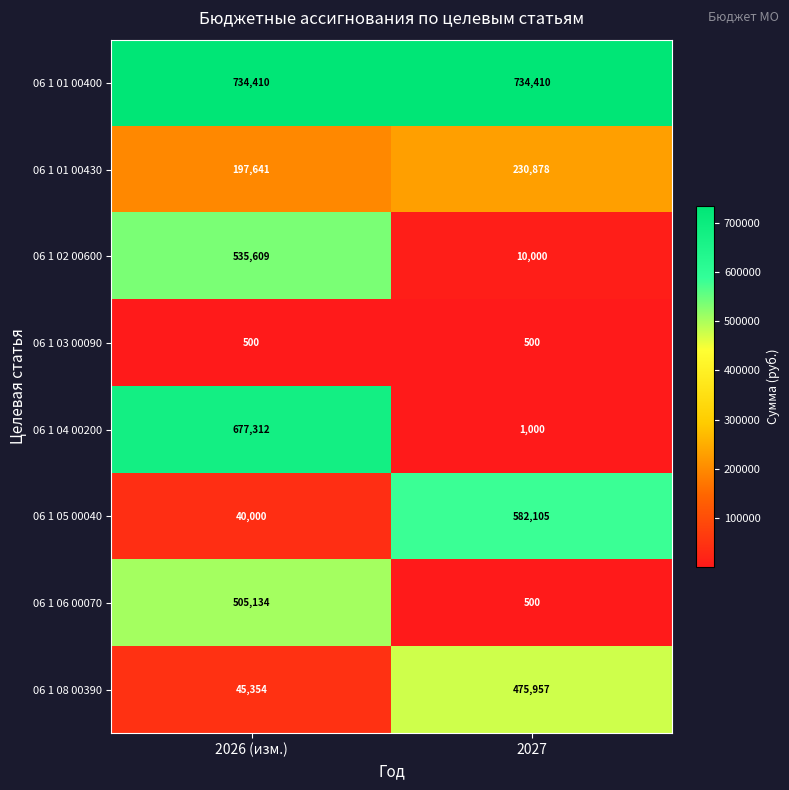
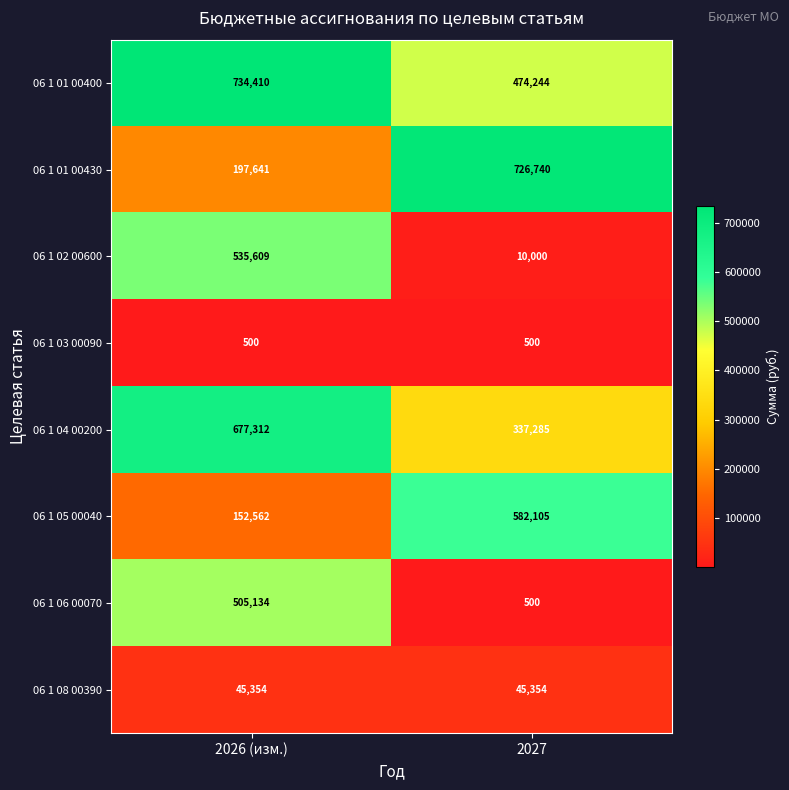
  {
    "06 1 01 00400": {
      "2026 (изм.)": "734,410",
-     "2027": "734,410"
+     "2027": "474,244"
    },
    "06 1 01 00430": {
      "2026 (изм.)": "197,641",
-     "2027": "230,878"
+     "2027": "726,740"
    },
    "06 1 02 00600": {
      "2026 (изм.)": "535,609",
      "2027": "10,000"
    },
    "06 1 03 00090": {
      "2026 (изм.)": "500",
      "2027": "500"
    },
    "06 1 04 00200": {
      "2026 (изм.)": "677,312",
-     "2027": "1,000"
+     "2027": "337,285"
    },
    "06 1 05 00040": {
-     "2026 (изм.)": "40,000",
+     "2026 (изм.)": "152,562",
      "2027": "582,105"
    },
    "06 1 06 00070": {
      "2026 (изм.)": "505,134",
      "2027": "500"
    },
    "06 1 08 00390": {
      "2026 (изм.)": "45,354",
-     "2027": "475,957"
+     "2027": "45,354"
    }
  }
